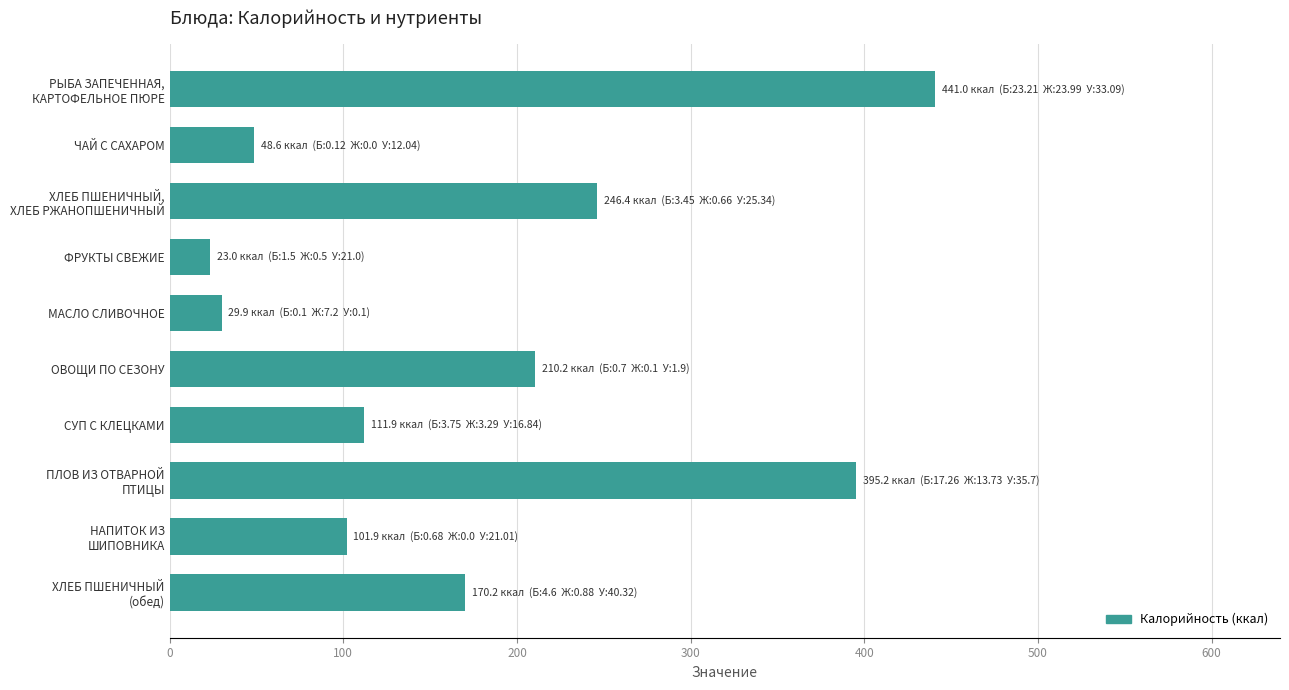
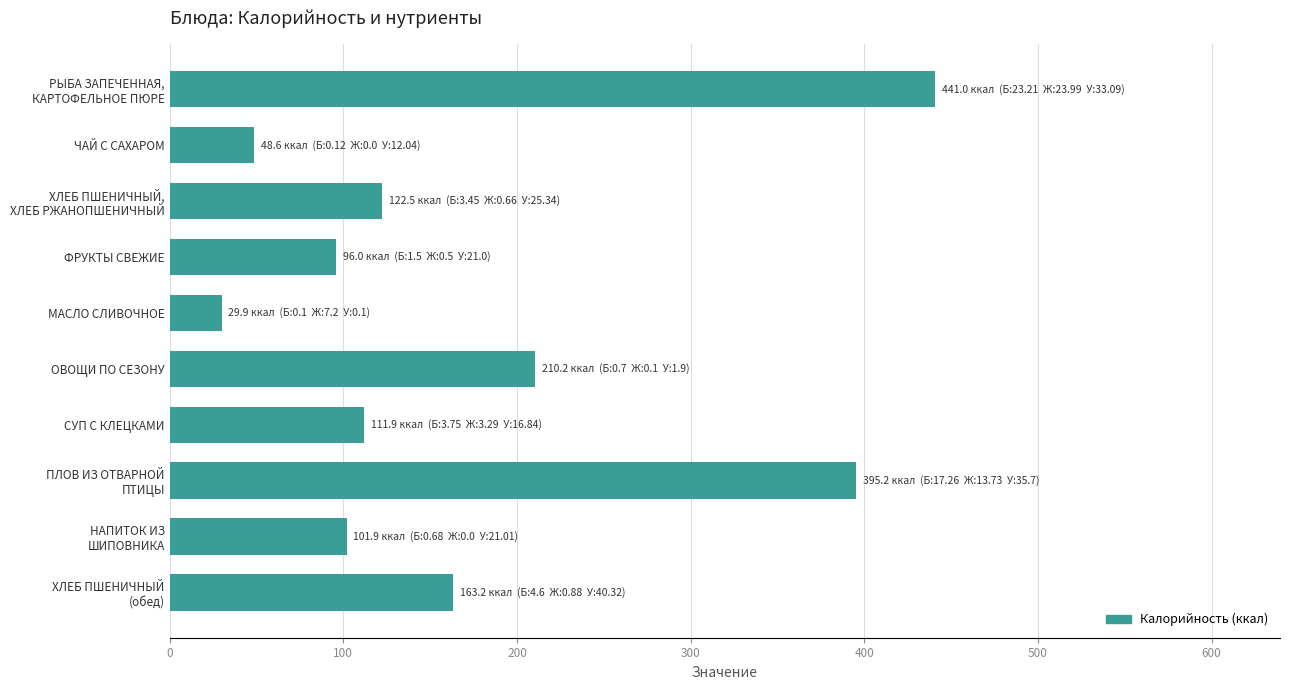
  {
    "РЫБА ЗАПЕЧЕННАЯ, КАРТОФЕЛЬНОЕ ПЮРЕ": 441.0,
    "ЧАЙ С САХАРОМ": 48.6,
-   "ХЛЕБ ПШЕНИЧНЫЙ, ХЛЕБ РЖАНОПШЕНИЧНЫЙ": 246.4,
-   "ФРУКТЫ СВЕЖИЕ": 23.0,
+   "ХЛЕБ ПШЕНИЧНЫЙ, ХЛЕБ РЖАНОПШЕНИЧНЫЙ": 122.5,
+   "ФРУКТЫ СВЕЖИЕ": 96.0,
    "МАСЛО СЛИВОЧНОЕ": 29.9,
    "ОВОЩИ ПО СЕЗОНУ": 210.2,
    "СУП С КЛЕЦКАМИ": 111.9,
    "ПЛОВ ИЗ ОТВАРНОЙ ПТИЦЫ": 395.2,
    "НАПИТОК ИЗ ШИПОВНИКА": 101.9,
-   "ХЛЕБ ПШЕНИЧНЫЙ (обед)": 170.2
+   "ХЛЕБ ПШЕНИЧНЫЙ (обед)": 163.2
  }
